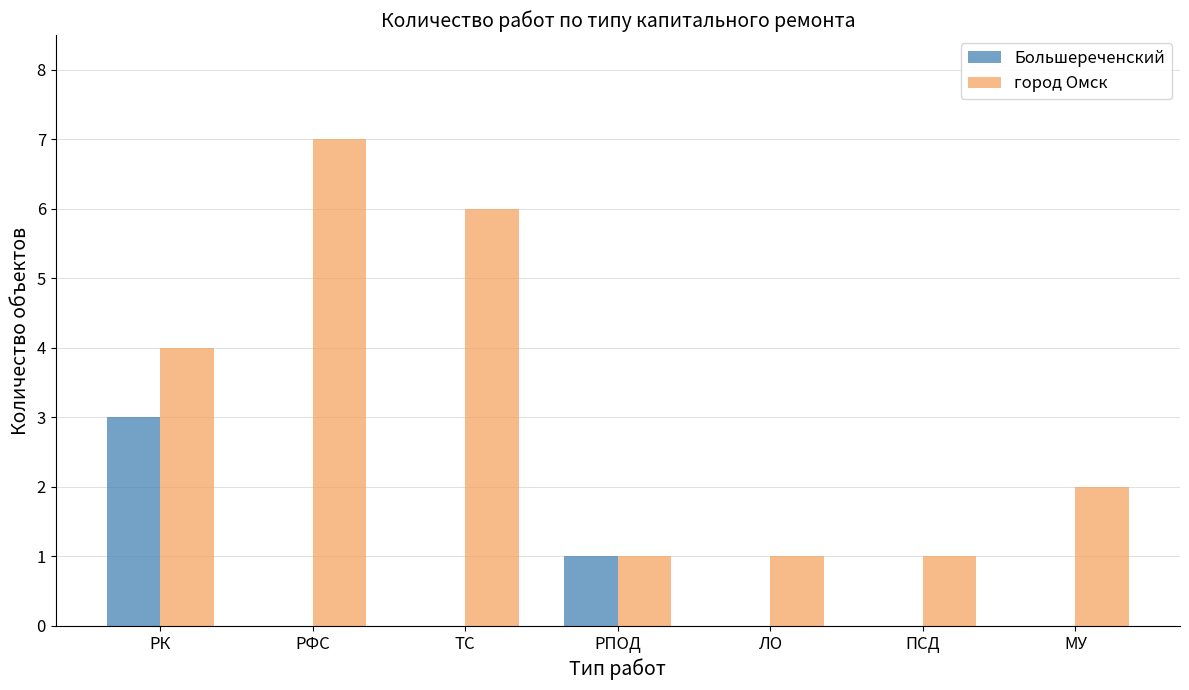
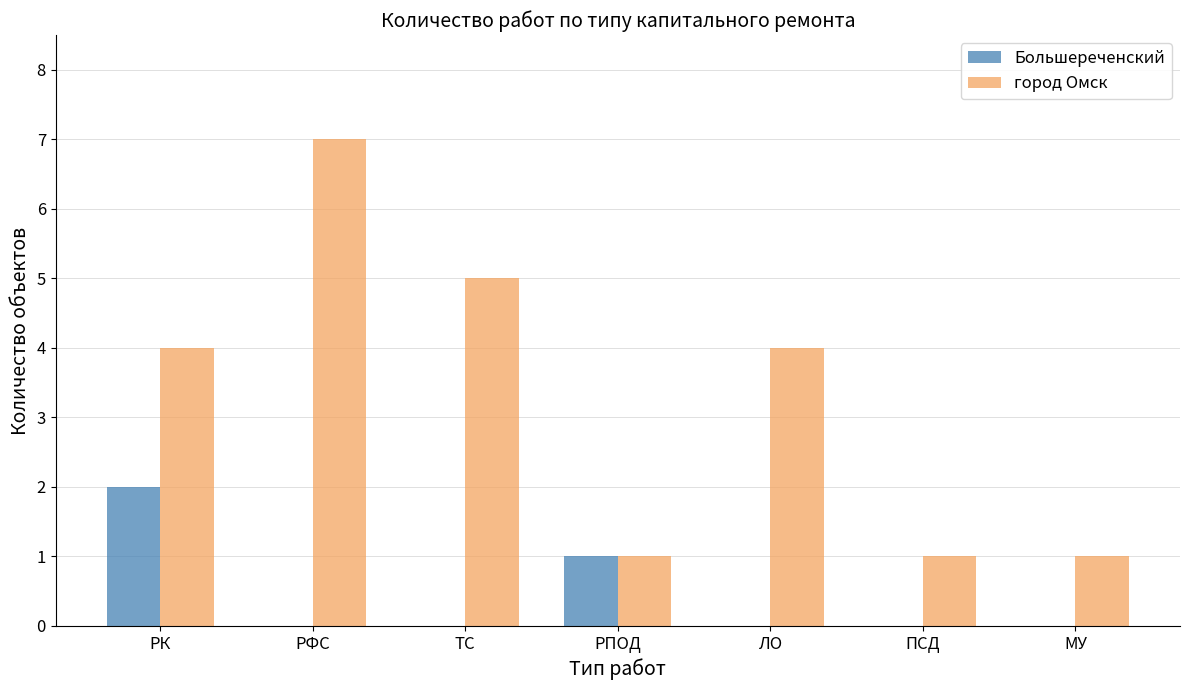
  {
    "Большереченский": {
-     "РК": 3,
+     "РК": 2,
      "РФС": 0,
      "ТС": 0,
      "РПОД": 1,
      "ЛО": 0,
      "ПСД": 0,
      "МУ": 0
    },
    "город Омск": {
      "РК": 4,
      "РФС": 7,
-     "ТС": 6,
+     "ТС": 5,
      "РПОД": 1,
-     "ЛО": 1,
+     "ЛО": 4,
      "ПСД": 1,
-     "МУ": 2
+     "МУ": 1
    }
  }
